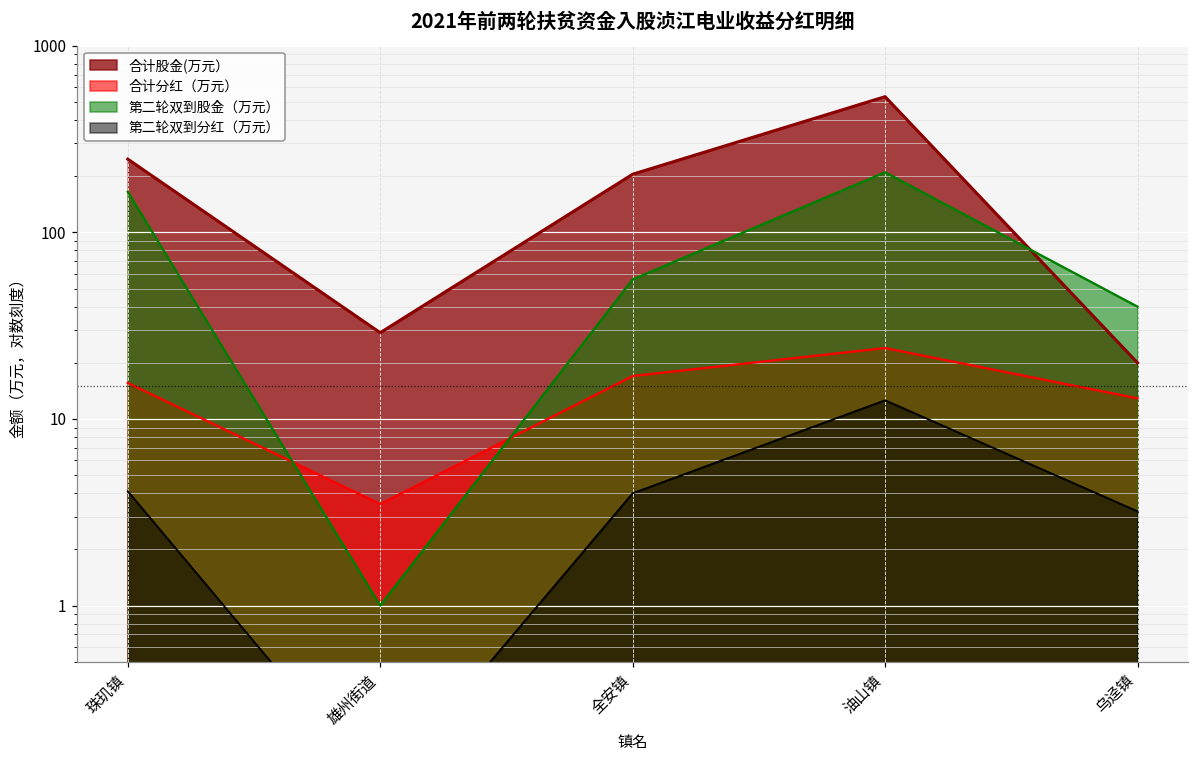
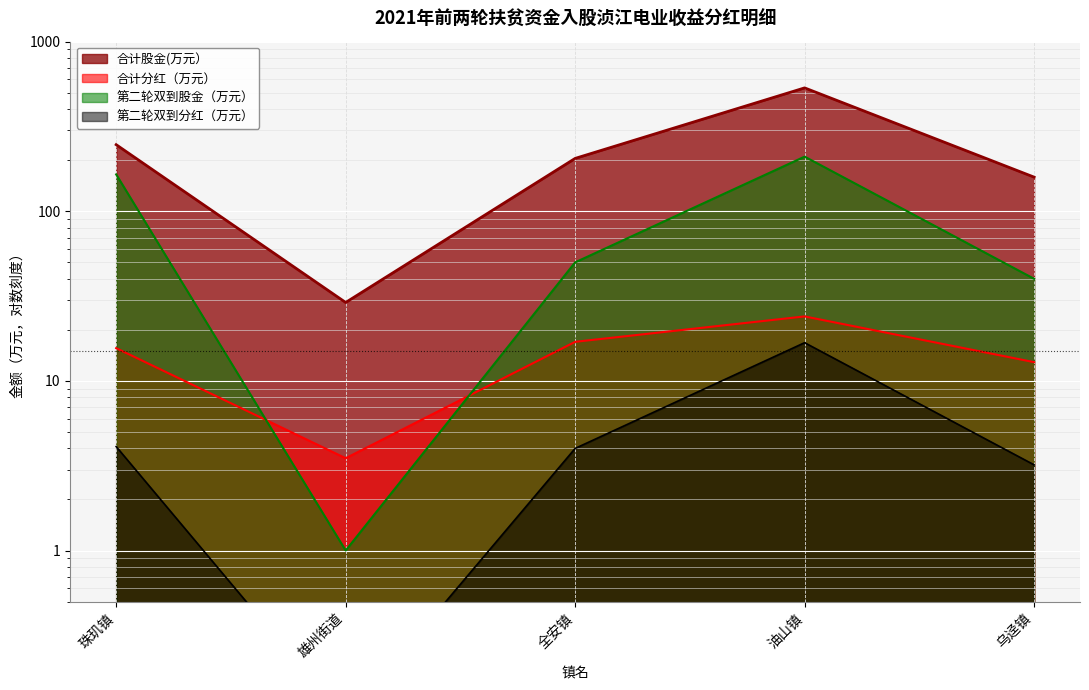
  {
    "合计股金(万元）": {
      "珠玑镇": 250,
      "雄州街道": 29,
      "全安镇": 210,
      "油山镇": 530,
-     "乌迳镇": 20
+     "乌迳镇": 160
    },
    "合计分红（万元）": {
      "珠玑镇": 16,
      "雄州街道": 3.5,
      "全安镇": 17,
      "油山镇": 24,
      "乌迳镇": 13
    },
    "第二轮双到股金（万元）": {
      "珠玑镇": 170,
      "雄州街道": 1,
-     "全安镇": 56,
+     "全安镇": 50,
      "油山镇": 210,
      "乌迳镇": 40
    },
    "第二轮双到分红（万元）": {
      "珠玑镇": 4,
      "全安镇": 4,
-     "油山镇": 13,
+     "油山镇": 17,
      "乌迳镇": 3.2
    }
  }
